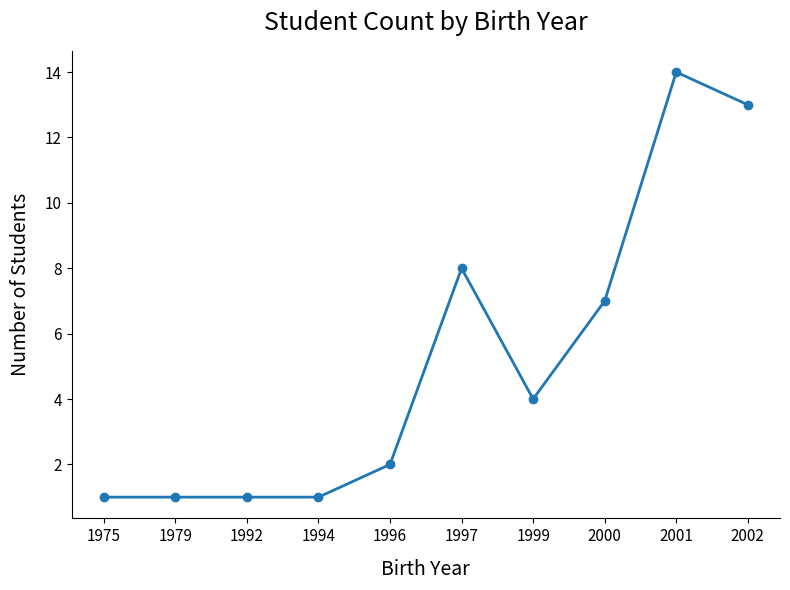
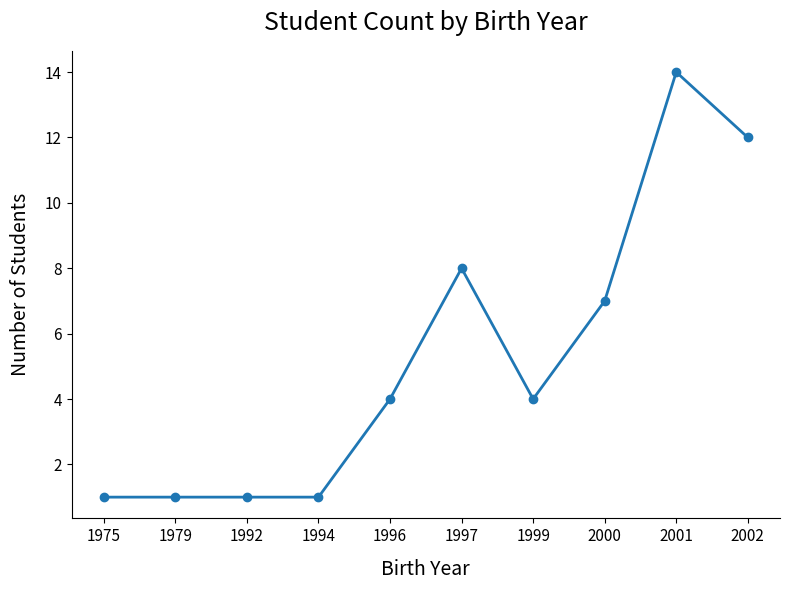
  {
    "1975": 1,
    "1979": 1,
    "1992": 1,
    "1994": 1,
-   "1996": 2,
+   "1996": 4,
    "1997": 8,
    "1999": 4,
    "2000": 7,
    "2001": 14,
-   "2002": 13
+   "2002": 12
  }
